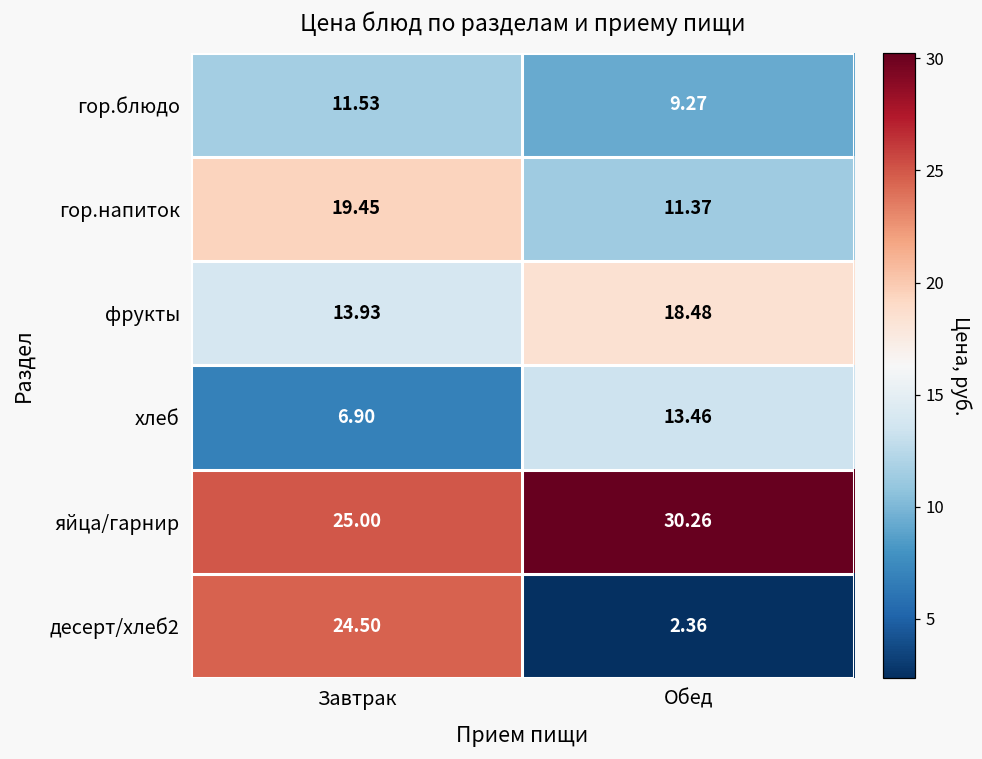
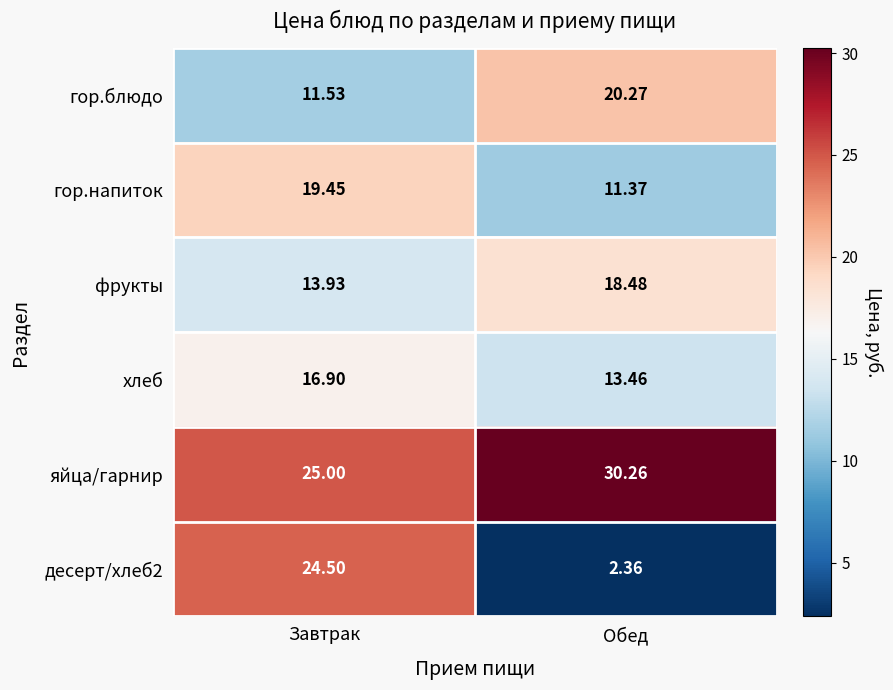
  {
    "гор.блюдо": {
      "Завтрак": 11.53,
-     "Обед": 9.27
+     "Обед": 20.27
    },
    "гор.напиток": {
      "Завтрак": 19.45,
      "Обед": 11.37
    },
    "фрукты": {
      "Завтрак": 13.93,
      "Обед": 18.48
    },
    "хлеб": {
-     "Завтрак": 6.90,
+     "Завтрак": 16.90,
      "Обед": 13.46
    },
    "яйца/гарнир": {
      "Завтрак": 25.00,
      "Обед": 30.26
    },
    "десерт/хлеб2": {
      "Завтрак": 24.50,
      "Обед": 2.36
    }
  }
